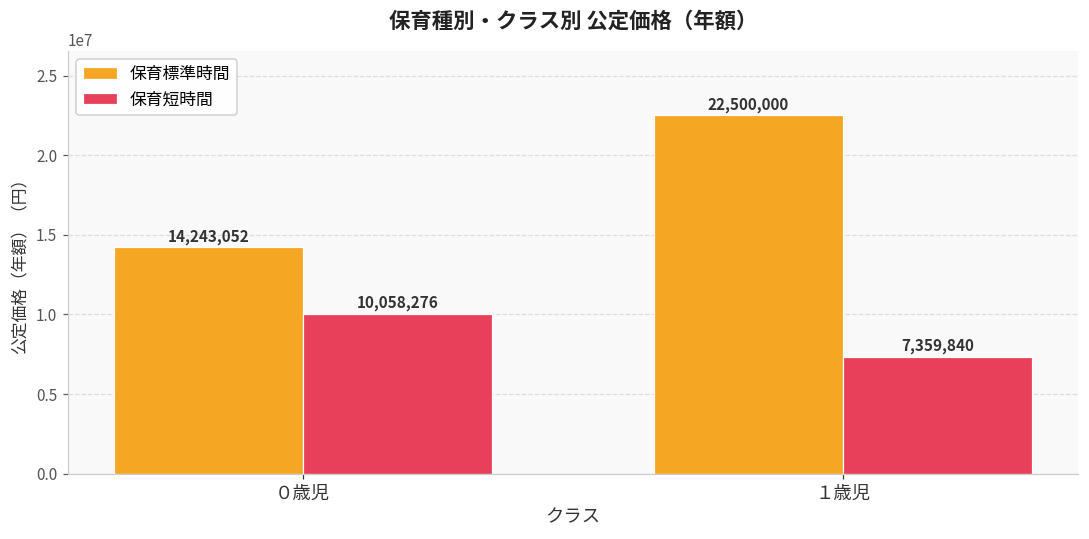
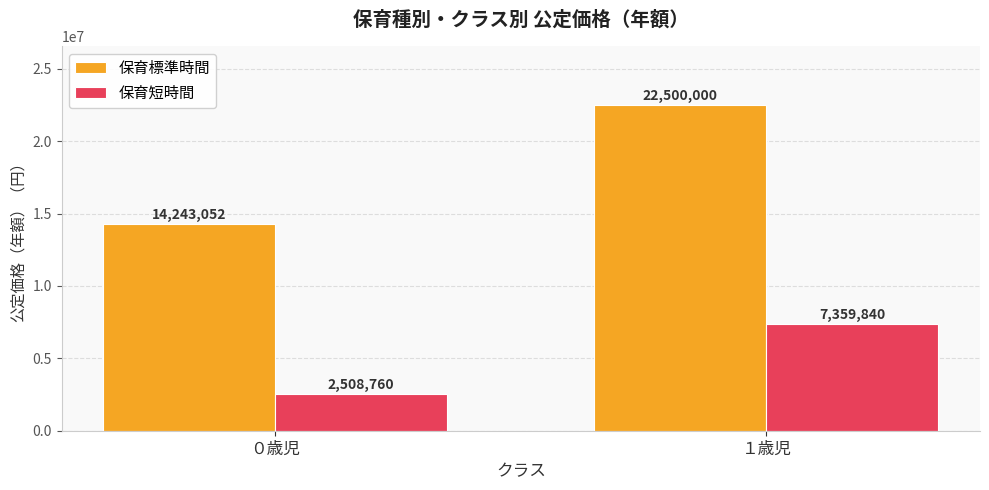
  {
    "保育標準時間": {
      "０歳児": "14,243,052",
      "１歳児": "22,500,000"
    },
    "保育短時間": {
-     "０歳児": "10,058,276",
+     "０歳児": "2,508,760",
      "１歳児": "7,359,840"
    }
  }
